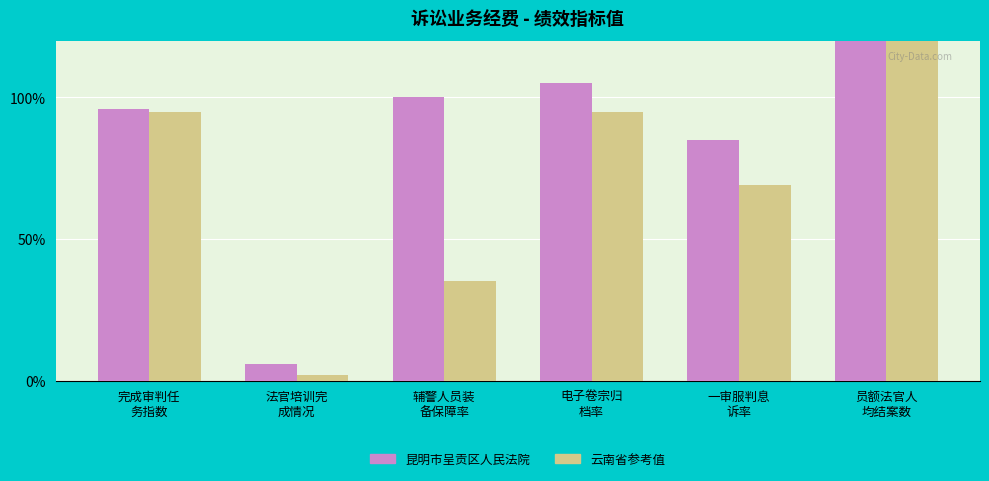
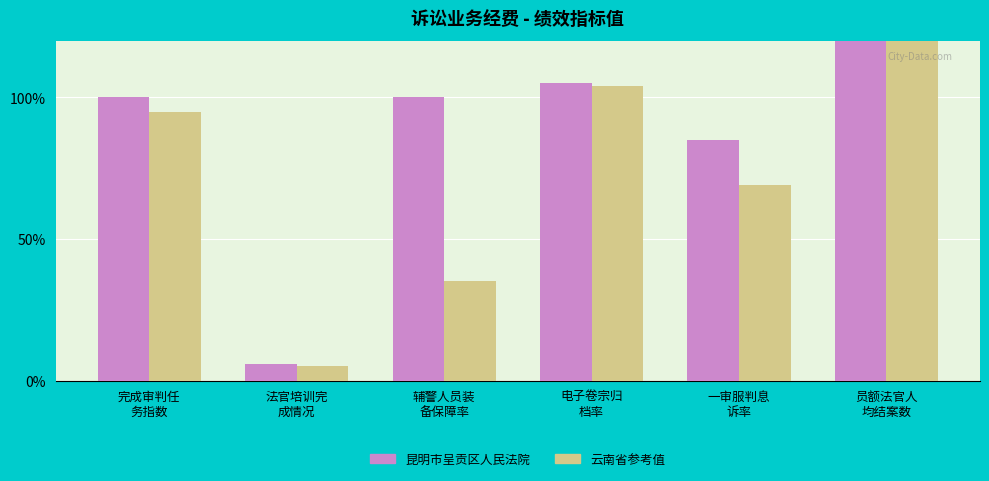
  {
    "昆明市呈贡区人民法院": {
-     "完成审判任 务指数": "96%",
+     "完成审判任 务指数": "100%",
      "法官培训完 成情况": "6%",
      "辅警人员装 备保障率": "100%",
      "电子卷宗归 档率": "105%",
      "一审服判息 诉率": "85%"
    },
    "云南省参考值": {
      "完成审判任 务指数": "95%",
-     "法官培训完 成情况": "2%",
+     "法官培训完 成情况": "5%",
      "辅警人员装 备保障率": "35%",
-     "电子卷宗归 档率": "95%",
+     "电子卷宗归 档率": "104%",
      "一审服判息 诉率": "69%"
    }
  }
